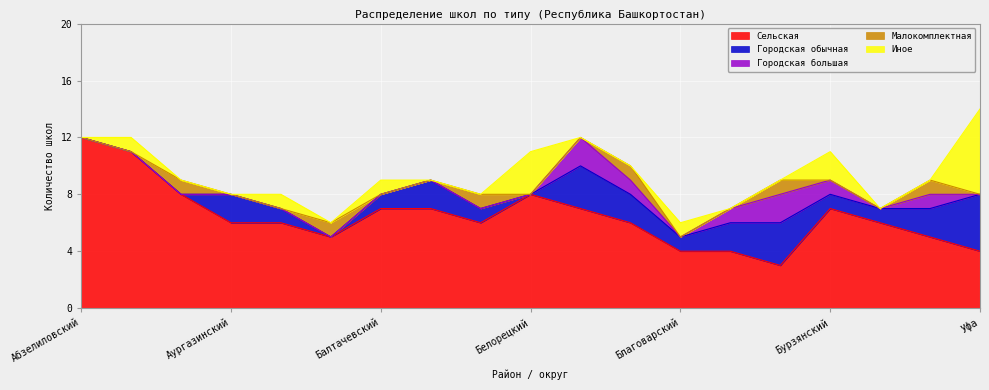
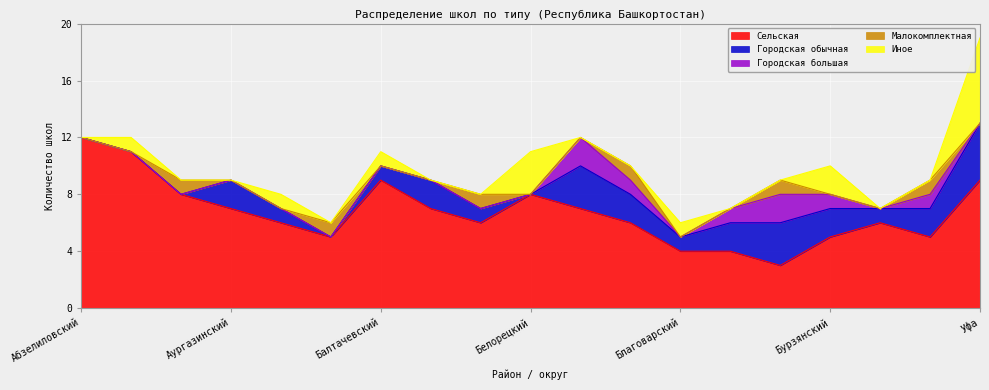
  {
    "Сельская": {
-     "Аургазинский": 6,
-     "Балтачевский": 7,
+     "Аургазинский": 7,
+     "Балтачевский": 9,
      "Благоварский": 4,
-     "Бурзянский": 7,
-     "Уфа": 4
+     "Бурзянский": 5,
+     "Уфа": 9
    },
    "Городская обычная": {
-     "Бурзянский": 1
+     "Бурзянский": 2
    },
    "Иное": {
      "Балтачевский": 1,
      "Белорецкий": 3,
      "Благоварский": 1,
      "Бурзянский": 2,
      "Уфа": 6
    }
  }
